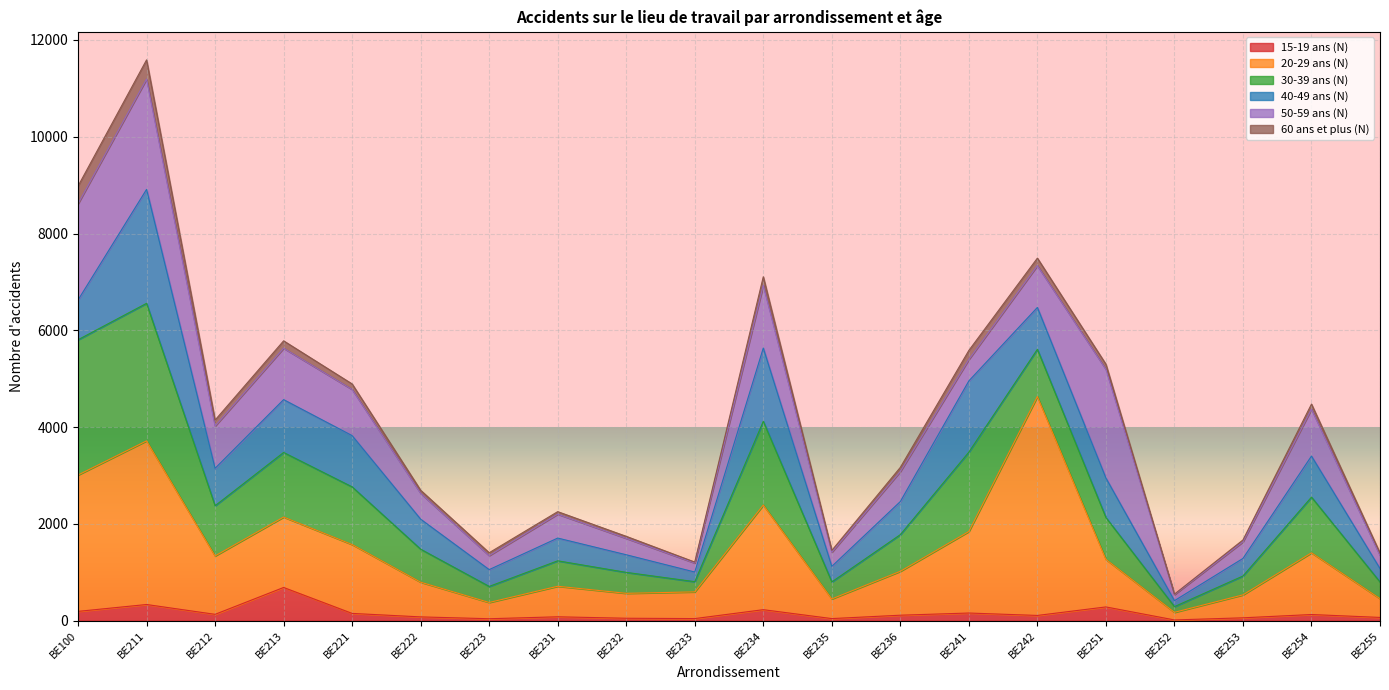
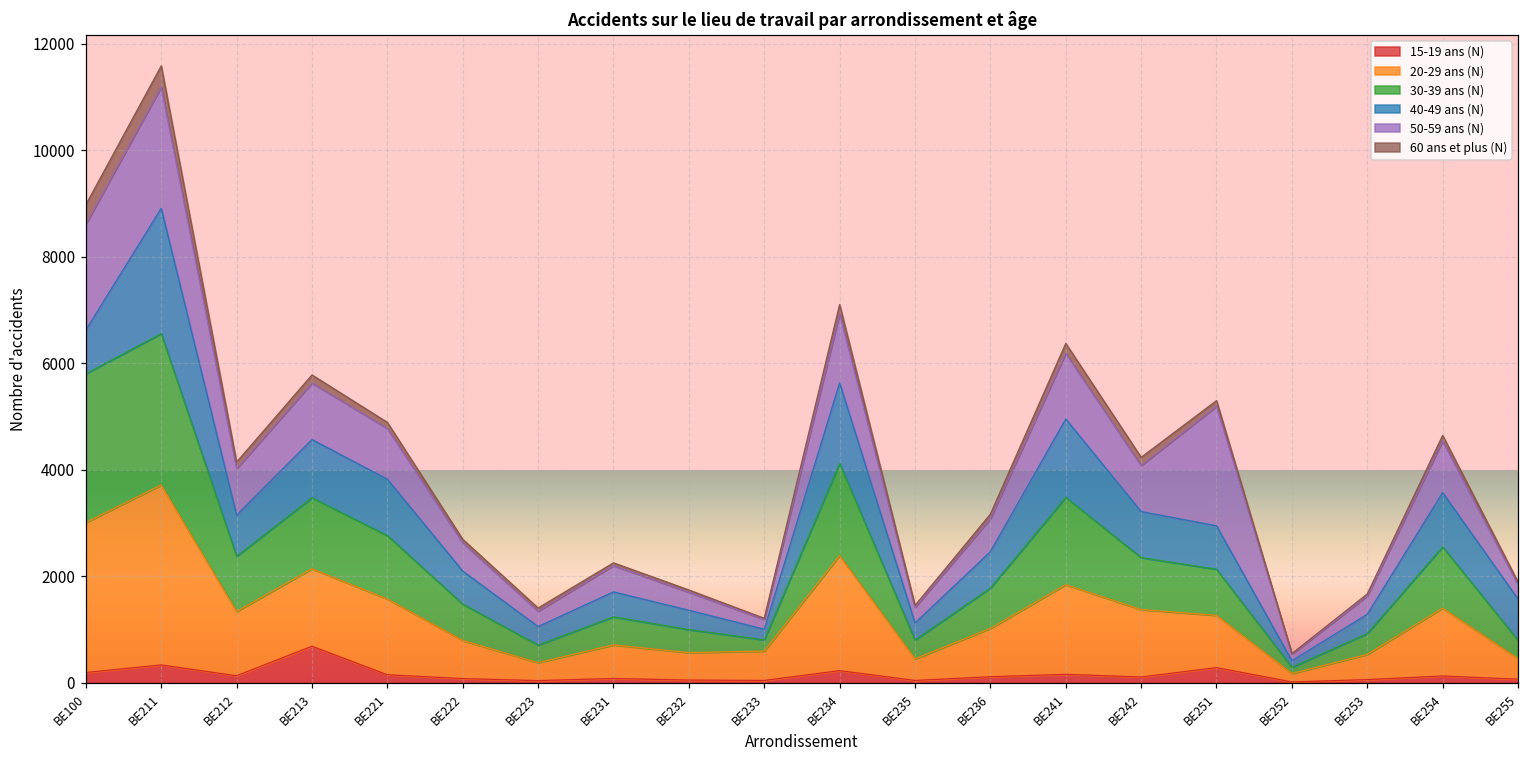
  {
    "15-19 ans (N)": {
      "BE100": 200,
      "BE211": 300,
      "BE212": 100,
      "BE213": 700,
      "BE221": 200,
      "BE222": 100,
      "BE223": 0,
      "BE231": 100,
      "BE232": 100,
      "BE233": 0,
      "BE234": 200,
      "BE235": 0,
      "BE236": 100,
      "BE241": 200,
      "BE242": 100,
      "BE251": 300,
      "BE252": 0,
      "BE253": 100,
      "BE254": 100,
      "BE255": 100
    },
    "20-29 ans (N)": {
      "BE100": 2800,
      "BE211": 3400,
      "BE212": 1200,
      "BE213": 1500,
      "BE221": 1400,
      "BE222": 700,
      "BE223": 300,
      "BE231": 600,
      "BE232": 500,
      "BE233": 600,
      "BE234": 2200,
      "BE235": 400,
      "BE236": 900,
      "BE241": 1700,
-     "BE242": 4500,
+     "BE242": 1300,
      "BE251": 1000,
      "BE252": 200,
      "BE253": 500,
      "BE254": 1300,
      "BE255": 400
    },
    "30-39 ans (N)": {
      "BE100": 2800,
      "BE211": 2800,
      "BE212": 1000,
      "BE213": 1300,
      "BE221": 1200,
      "BE222": 700,
      "BE223": 300,
      "BE231": 500,
      "BE232": 400,
      "BE233": 200,
      "BE234": 1700,
      "BE235": 400,
      "BE236": 800,
      "BE241": 1600,
      "BE242": 1000,
      "BE251": 900,
      "BE252": 100,
      "BE253": 400,
      "BE254": 1200,
      "BE255": 300
    },
    "40-49 ans (N)": {
      "BE100": 800,
      "BE211": 2400,
      "BE212": 800,
      "BE213": 1100,
      "BE221": 1100,
      "BE222": 600,
      "BE223": 300,
      "BE231": 500,
      "BE232": 400,
      "BE233": 200,
      "BE234": 1500,
      "BE235": 300,
      "BE236": 700,
      "BE241": 1500,
      "BE242": 900,
      "BE251": 800,
      "BE252": 100,
      "BE253": 400,
-     "BE254": 800,
-     "BE255": 300
+     "BE254": 1000,
+     "BE255": 800
    },
    "50-59 ans (N)": {
      "BE100": 2000,
      "BE211": 2300,
      "BE212": 900,
      "BE213": 1100,
      "BE221": 1000,
      "BE222": 500,
      "BE223": 300,
      "BE231": 500,
      "BE234": 1300,
      "BE236": 600,
-     "BE241": 400,
+     "BE241": 1200,
      "BE242": 900,
      "BE251": 2200,
      "BE254": 1000
    },
    "60 ans et plus (N)": {
      "BE100": 400,
      "BE211": 400,
      "BE212": 100,
      "BE213": 200,
      "BE221": 100,
      "BE222": 100,
      "BE223": 100,
      "BE231": 100,
      "BE234": 200,
      "BE236": 100,
      "BE241": 200,
      "BE242": 200,
      "BE251": 100,
      "BE254": 100
    }
  }
